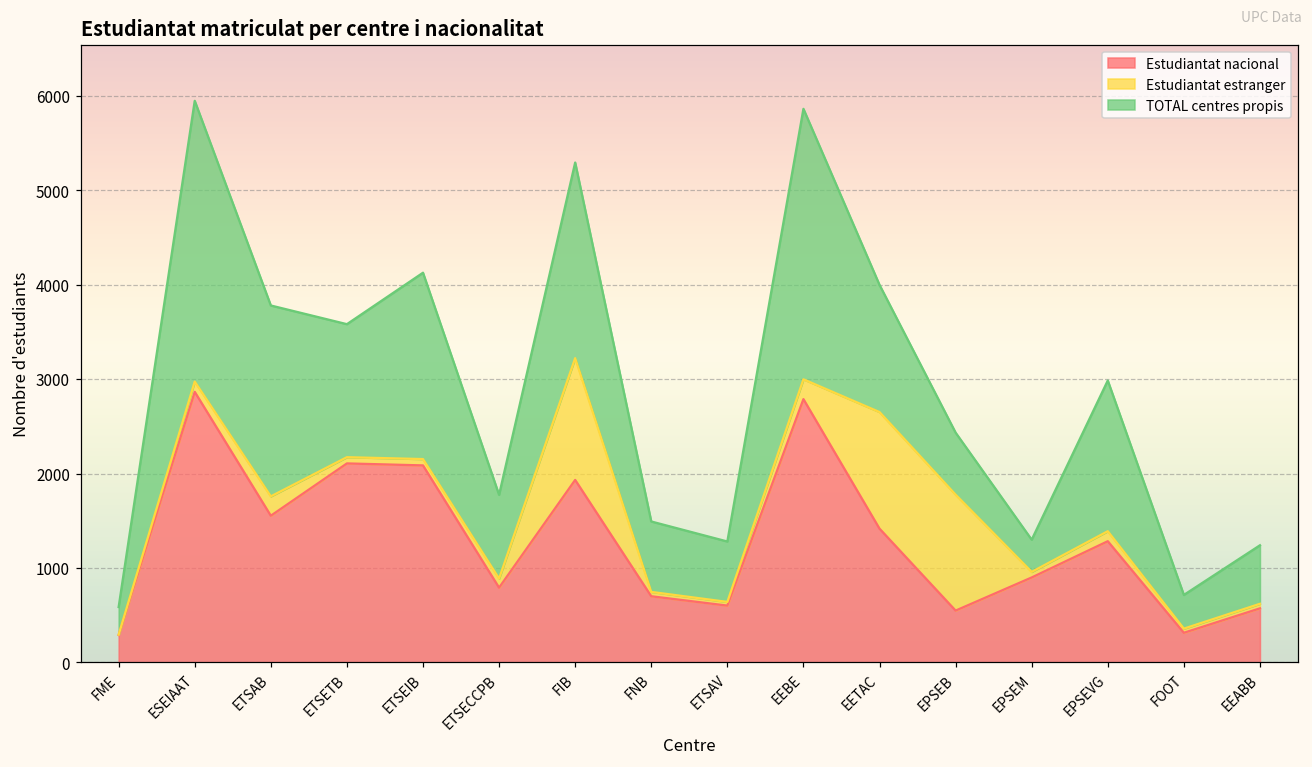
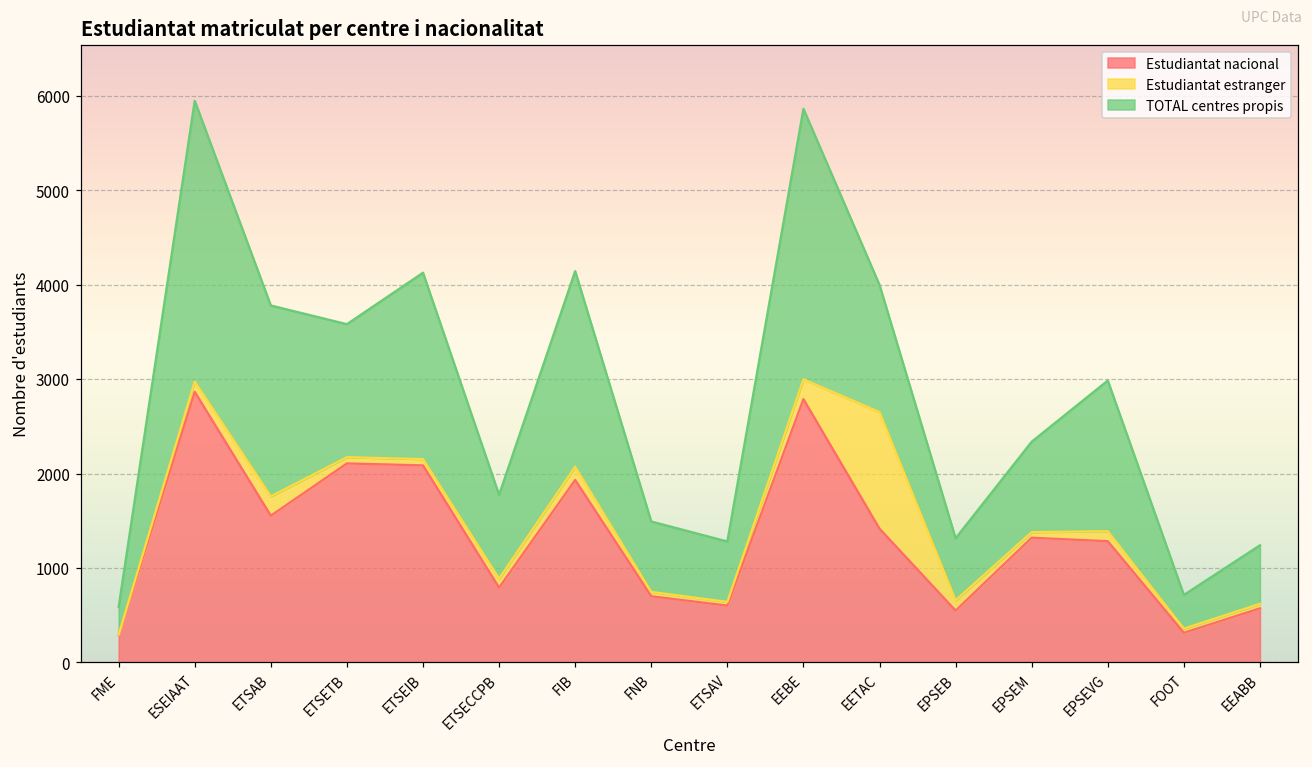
  {
    "Estudiantat nacional": {
      "ESEIAAT": 2900,
      "ETSAB": 1600,
      "ETSETB": 2100,
      "ETSEIB": 2100,
      "ETSECCPB": 800,
      "FIB": 1900,
      "FNB": 700,
      "ETSAV": 600,
      "EEBE": 2800,
      "EETAC": 1400,
      "EPSEB": 500,
-     "EPSEM": 900,
+     "EPSEM": 1300,
      "EPSEVG": 1300,
      "FOOT": 300,
      "EEABB": 600
    },
    "Estudiantat estranger": {
      "ESEIAAT": 100,
      "ETSAB": 200,
      "ETSETB": 100,
      "ETSEIB": 100,
      "ETSECCPB": 100,
-     "FIB": 1300,
+     "FIB": 100,
      "FNB": 0,
      "ETSAV": 0,
      "EEBE": 200,
      "EETAC": 1200,
-     "EPSEB": 1200,
+     "EPSEB": 100,
      "EPSEM": 100,
      "EPSEVG": 100,
      "FOOT": 0,
      "EEABB": 0
    },
    "TOTAL centres propis": {
      "FME": 300,
      "ESEIAAT": 3000,
      "ETSAB": 2000,
      "ETSETB": 1400,
      "ETSEIB": 2000,
      "ETSECCPB": 900,
      "FIB": 2100,
      "FNB": 700,
      "ETSAV": 600,
      "EEBE": 2900,
      "EETAC": 1300,
      "EPSEB": 700,
-     "EPSEM": 300,
+     "EPSEM": 1000,
      "EPSEVG": 1600,
      "FOOT": 400,
      "EEABB": 600
    }
  }
